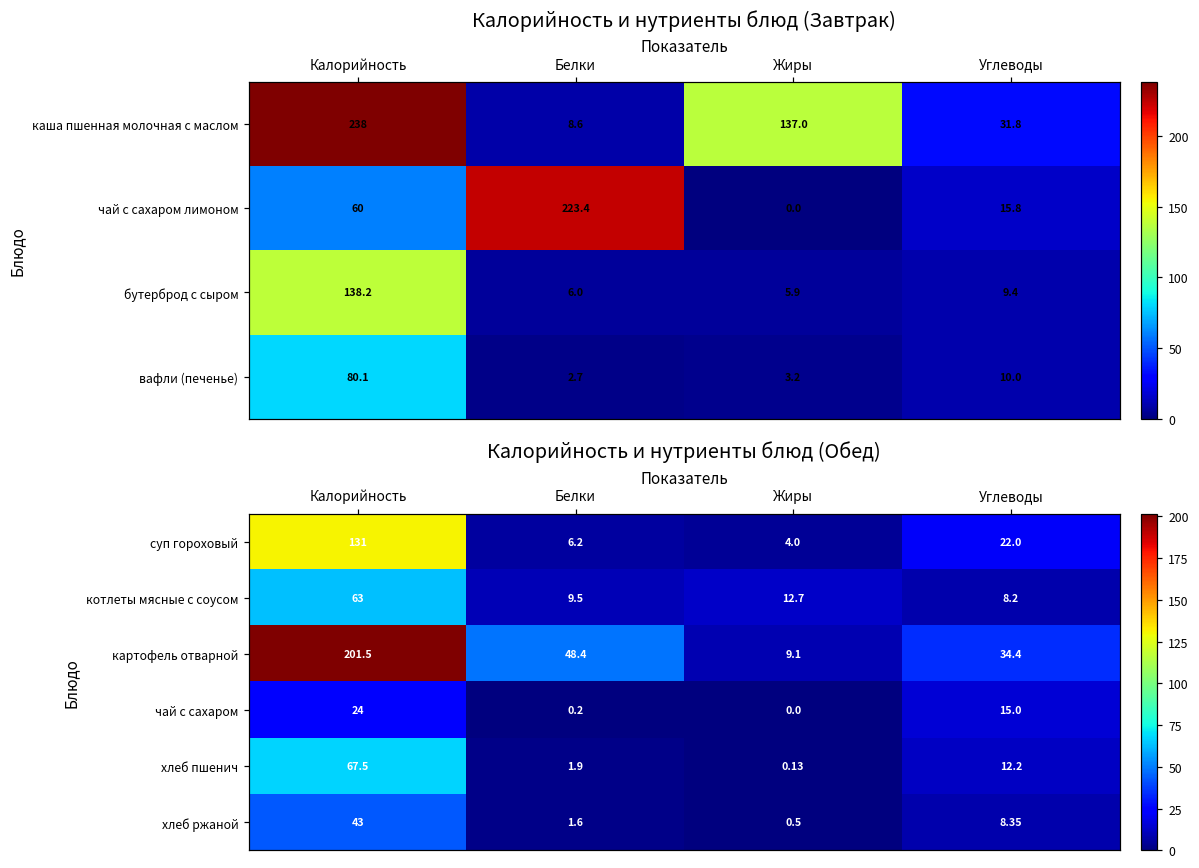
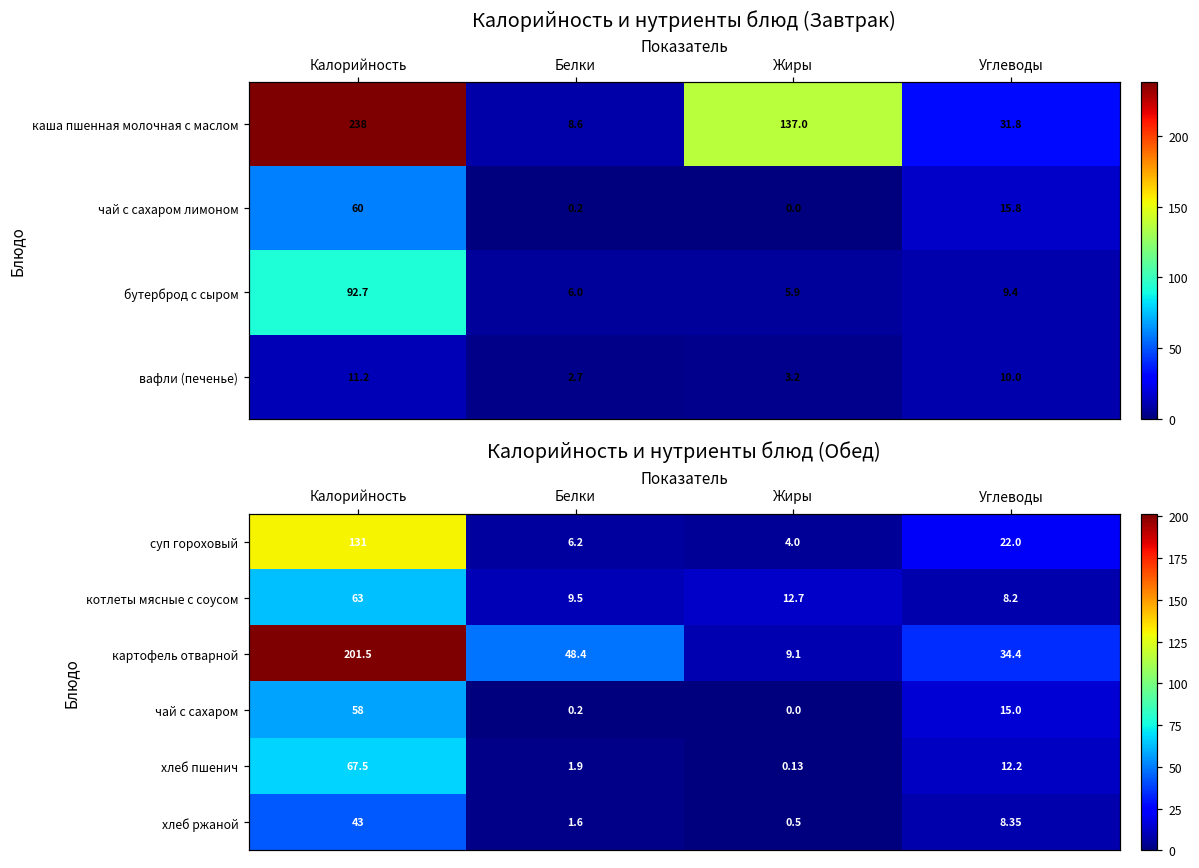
  {
    "Калорийность и нутриенты блюд (Завтрак)": {
      "каша пшенная молочная с маслом": {
        "Калорийность": 238,
        "Белки": 8.6,
        "Жиры": 137.0,
        "Углеводы": 31.8
      },
      "чай с сахаром лимоном": {
        "Калорийность": 60,
-       "Белки": 223.4,
+       "Белки": 0.2,
        "Жиры": 0.0,
        "Углеводы": 15.8
      },
      "бутерброд с сыром": {
-       "Калорийность": 138.2,
+       "Калорийность": 92.7,
        "Белки": 6.0,
        "Жиры": 5.9,
        "Углеводы": 9.4
      },
      "вафли (печенье)": {
-       "Калорийность": 80.1,
+       "Калорийность": 11.2,
        "Белки": 2.7,
        "Жиры": 3.2,
        "Углеводы": 10.0
      }
    },
    "Калорийность и нутриенты блюд (Обед)": {
      "суп гороховый": {
        "Калорийность": 131,
        "Белки": 6.2,
        "Жиры": 4.0,
        "Углеводы": 22.0
      },
      "котлеты мясные с соусом": {
        "Калорийность": 63,
        "Белки": 9.5,
        "Жиры": 12.7,
        "Углеводы": 8.2
      },
      "картофель отварной": {
        "Калорийность": 201.5,
        "Белки": 48.4,
        "Жиры": 9.1,
        "Углеводы": 34.4
      },
      "чай с сахаром": {
-       "Калорийность": 24,
+       "Калорийность": 58,
        "Белки": 0.2,
        "Жиры": 0.0,
        "Углеводы": 15.0
      },
      "хлеб пшенич": {
        "Калорийность": 67.5,
        "Белки": 1.9,
        "Жиры": 0.13,
        "Углеводы": 12.2
      },
      "хлеб ржаной": {
        "Калорийность": 43,
        "Белки": 1.6,
        "Жиры": 0.5,
        "Углеводы": 8.35
      }
    }
  }
